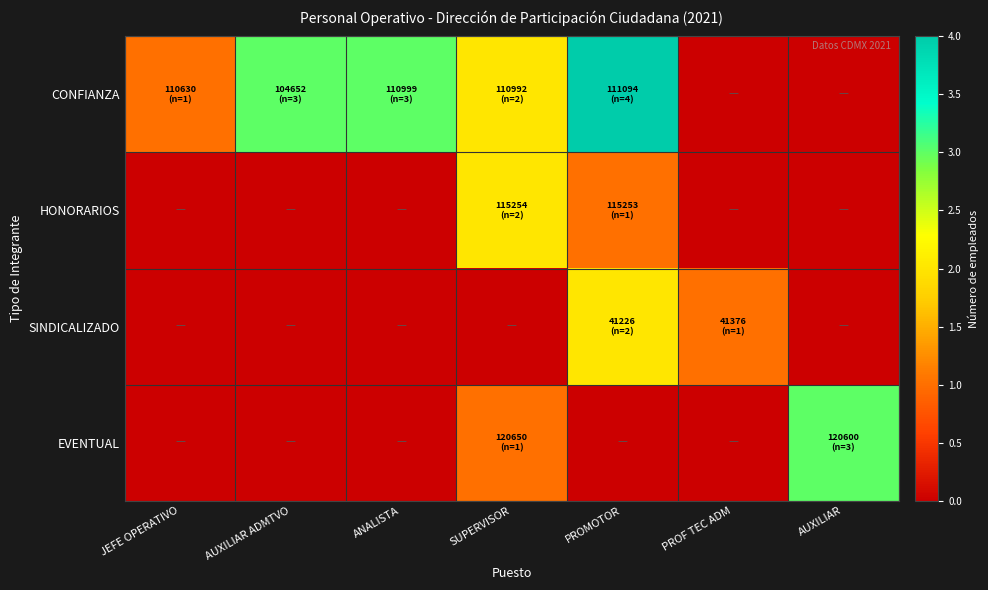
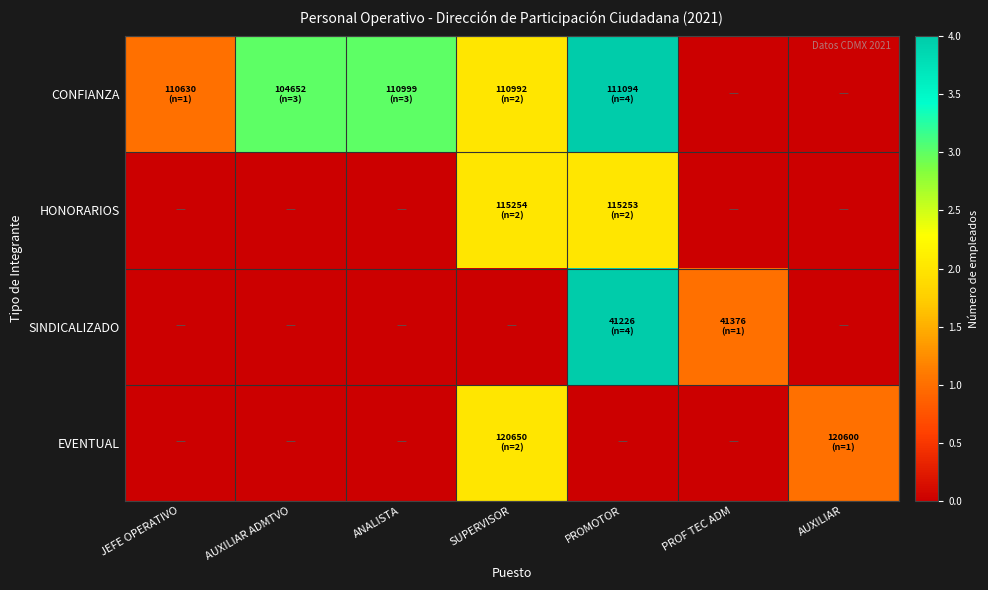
  {
    "HONORARIOS": {
-     "PROMOTOR": 1
+     "PROMOTOR": 2
    },
    "SINDICALIZADO": {
-     "PROMOTOR": 2
+     "PROMOTOR": 4
    },
    "EVENTUAL": {
-     "SUPERVISOR": 1,
-     "AUXILIAR": 3
+     "SUPERVISOR": 2,
+     "AUXILIAR": 1
    }
  }
